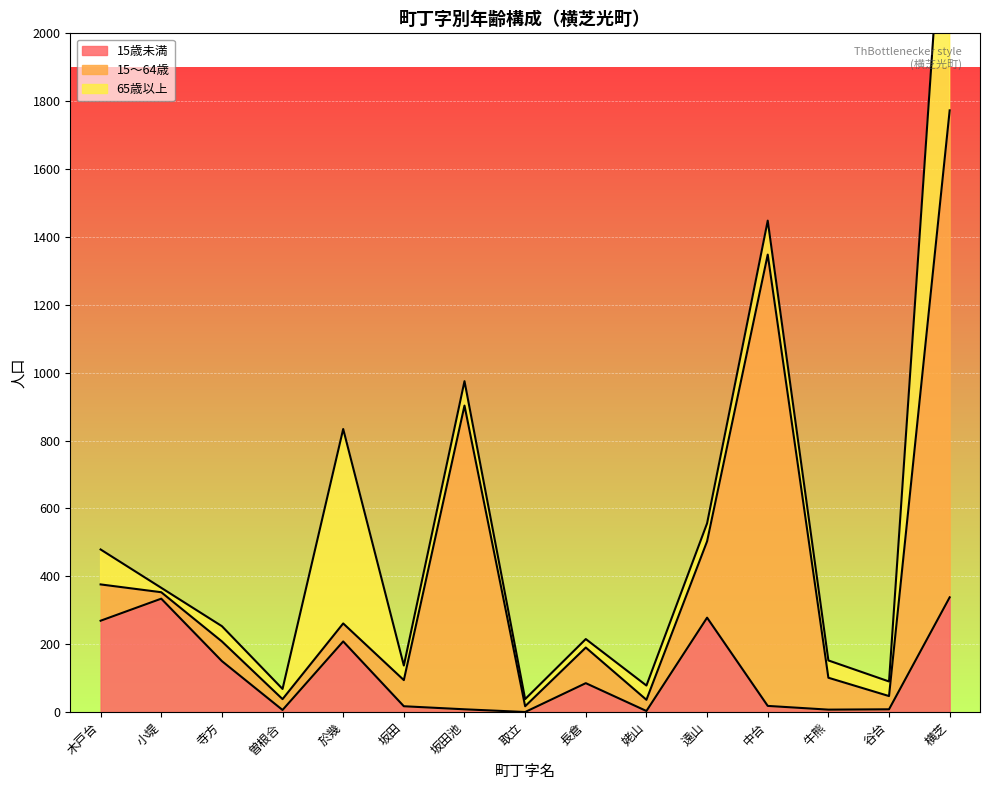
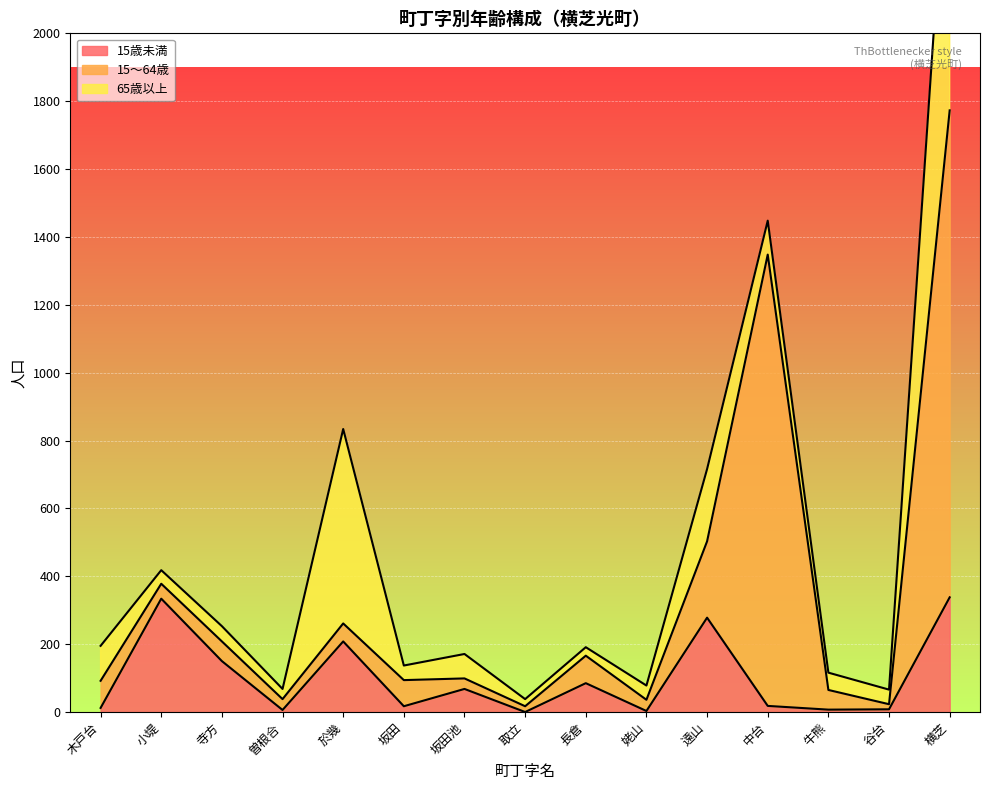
  {
    "15歳未満": {
-     "木戸台": 270,
+     "木戸台": 10,
      "小堤": 330,
      "寺方": 150,
      "曽根合": 10,
      "於幾": 210,
      "坂田": 20,
-     "坂田池": 10,
+     "坂田池": 70,
      "取立": 0,
      "長倉": 90,
      "姥山": 0,
      "遠山": 280,
      "中台": 20,
      "牛熊": 10,
      "谷台": 10,
      "横芝": 340
    },
    "15～64歳": {
-     "木戸台": 110,
-     "小堤": 20,
+     "木戸台": 80,
+     "小堤": 40,
      "寺方": 60,
      "曽根合": 30,
      "於幾": 50,
      "坂田": 80,
-     "坂田池": 900,
+     "坂田池": 30,
      "取立": 20,
-     "長倉": 110,
+     "長倉": 80,
      "姥山": 30,
      "遠山": 230,
      "中台": 1330,
-     "牛熊": 90,
-     "谷台": 40,
+     "牛熊": 60,
+     "谷台": 20,
      "横芝": 1440
    },
    "65歳以上": {
      "木戸台": 100,
-     "小堤": 10,
+     "小堤": 40,
      "寺方": 50,
      "曽根合": 30,
      "於幾": 570,
      "坂田": 40,
      "坂田池": 70,
      "取立": 20,
      "長倉": 30,
      "姥山": 40,
-     "遠山": 50,
+     "遠山": 210,
      "中台": 100,
      "牛熊": 50,
      "谷台": 40
    }
  }
